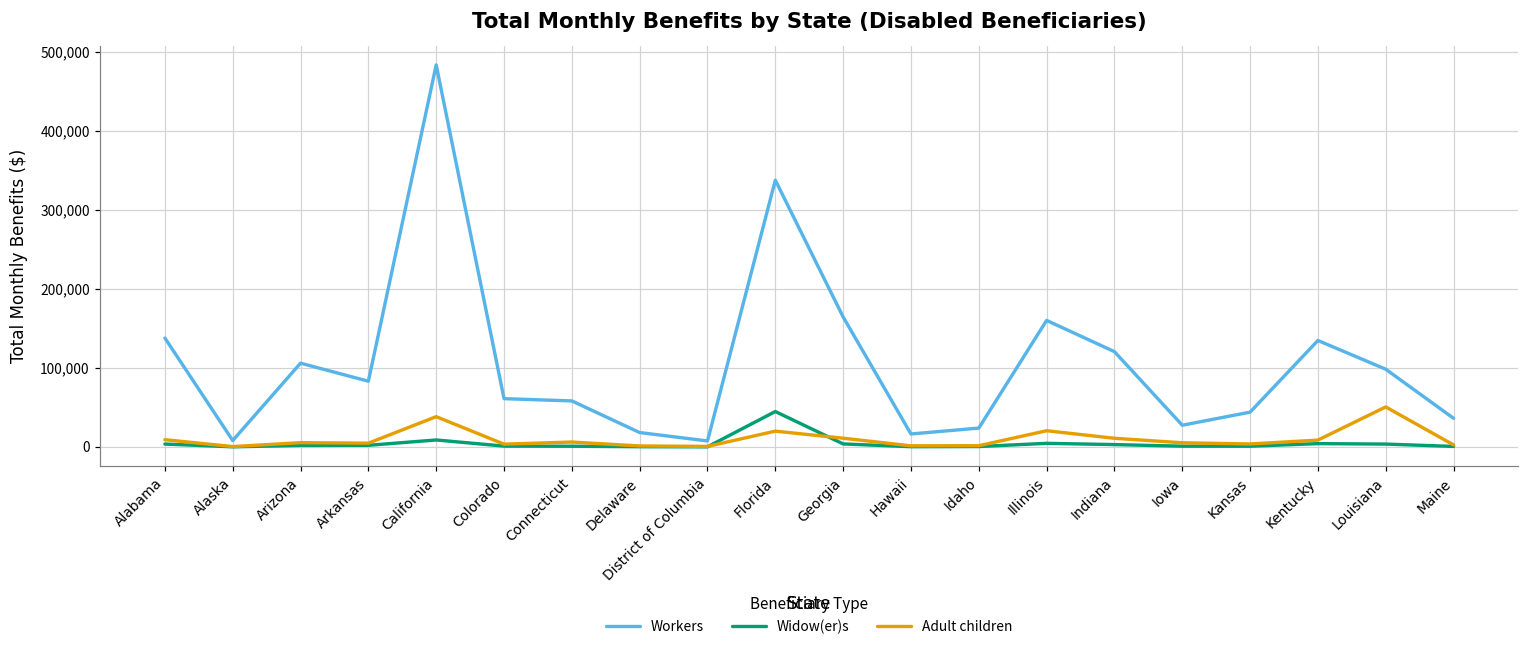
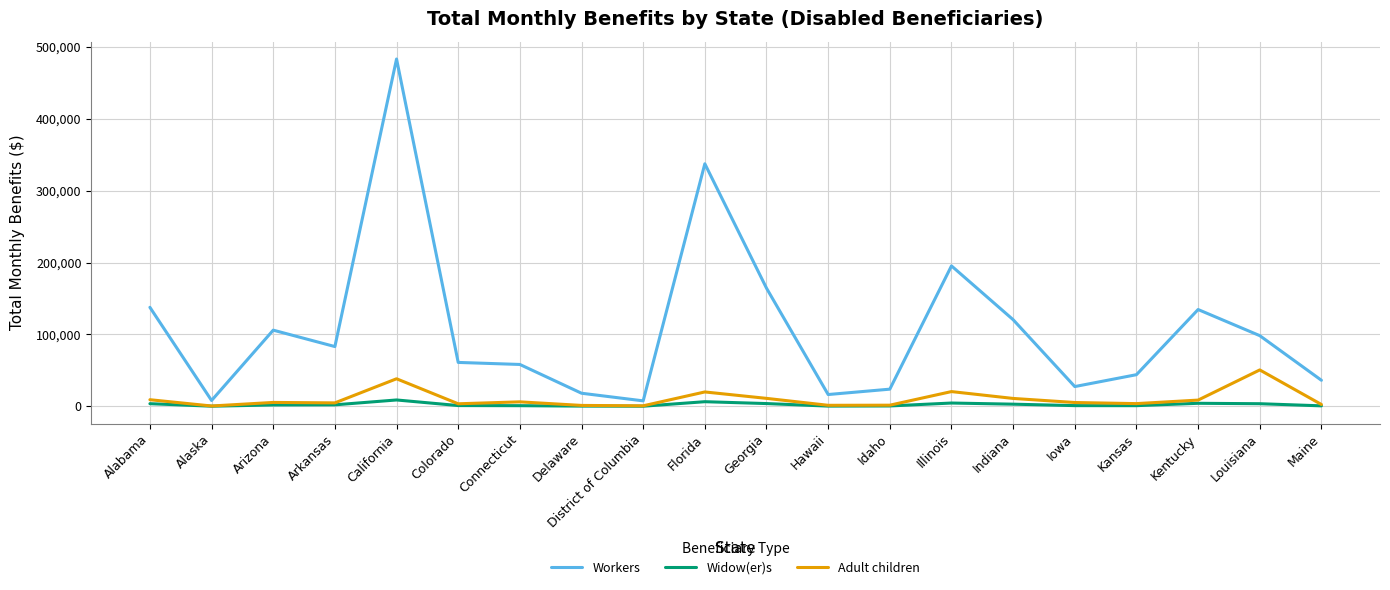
  {
    "Workers": {
      "Alabama": "140,000",
      "Alaska": "10,000",
      "Arizona": "110,000",
      "Arkansas": "80,000",
      "California": "480,000",
      "Colorado": "60,000",
      "Connecticut": "60,000",
      "Delaware": "20,000",
      "District of Columbia": "10,000",
      "Florida": "340,000",
      "Georgia": "160,000",
      "Hawaii": "20,000",
      "Idaho": "20,000",
-     "Illinois": "160,000",
+     "Illinois": "200,000",
      "Indiana": "120,000",
      "Iowa": "30,000",
      "Kansas": "40,000",
      "Kentucky": "130,000",
      "Louisiana": "100,000",
      "Maine": "40,000"
    },
    "Widow(er)s": {
      "Alabama": "0",
      "Arizona": "0",
      "California": "10,000",
      "Connecticut": "0",
-     "Florida": "40,000",
+     "Florida": "10,000",
      "Georgia": "0",
      "Illinois": "0",
      "Indiana": "0",
      "Iowa": "0",
      "Kentucky": "0",
      "Louisiana": "0"
    },
    "Adult children": {
      "Alabama": "10,000",
      "Arizona": "10,000",
      "California": "40,000",
      "Connecticut": "10,000",
      "Florida": "20,000",
      "Georgia": "10,000",
      "Illinois": "20,000",
      "Indiana": "10,000",
      "Iowa": "10,000",
      "Kentucky": "10,000",
      "Louisiana": "50,000"
    }
  }
